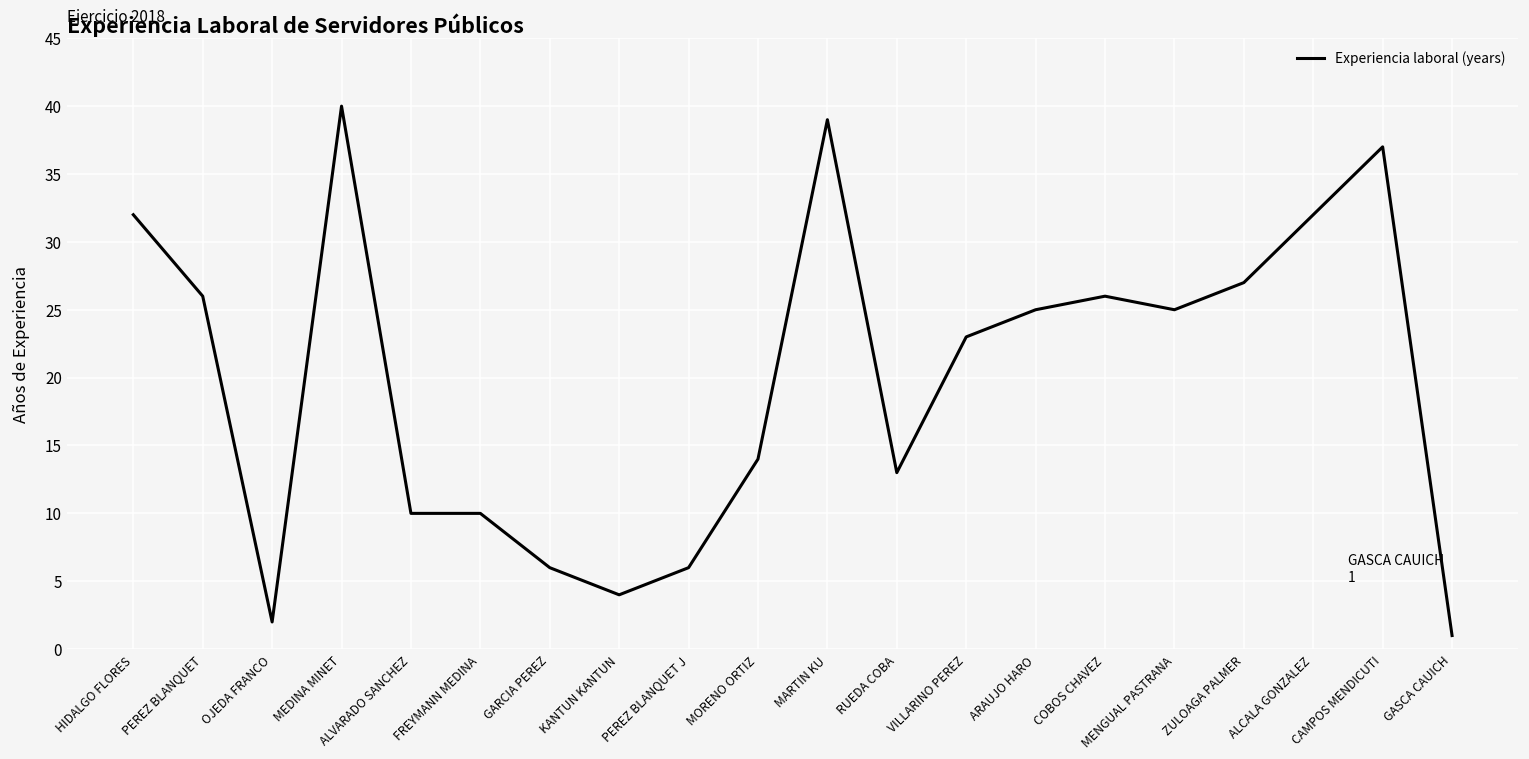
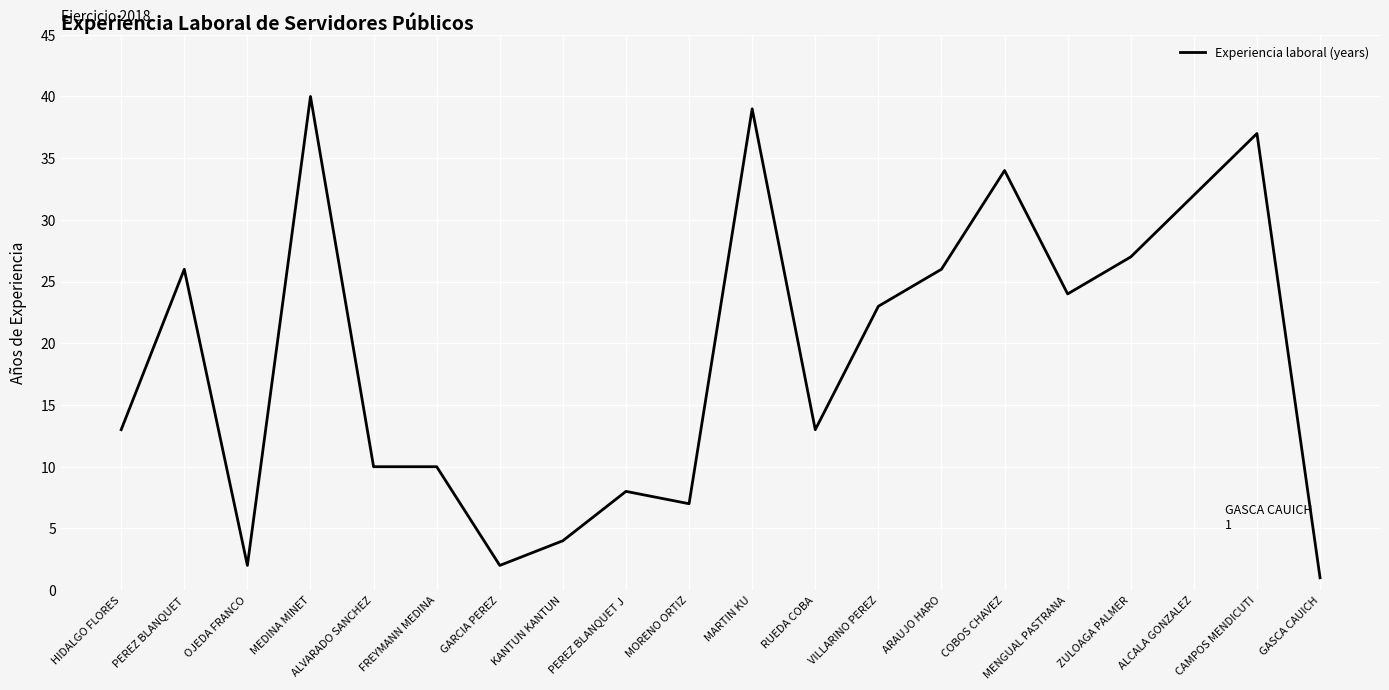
  {
-   "HIDALGO FLORES": 32,
+   "HIDALGO FLORES": 13,
    "PEREZ BLANQUET": 26,
    "OJEDA FRANCO": 2,
    "MEDINA MINET": 40,
    "ALVARADO SANCHEZ": 10,
    "FREYMANN MEDINA": 10,
-   "GARCIA PEREZ": 6,
+   "GARCIA PEREZ": 2,
    "KANTUN KANTUN": 4,
-   "PEREZ BLANQUET J": 6,
-   "MORENO ORTIZ": 14,
+   "PEREZ BLANQUET J": 8,
+   "MORENO ORTIZ": 7,
    "MARTIN KU": 39,
    "RUEDA COBA": 13,
    "VILLARINO PEREZ": 23,
-   "ARAUJO HARO": 25,
-   "COBOS CHAVEZ": 26,
-   "MENGUAL PASTRANA": 25,
+   "ARAUJO HARO": 26,
+   "COBOS CHAVEZ": 34,
+   "MENGUAL PASTRANA": 24,
    "ZULOAGA PALMER": 27,
    "ALCALA GONZALEZ": 32,
    "CAMPOS MENDICUTI": 37,
    "GASCA CAUICH": 1
  }
